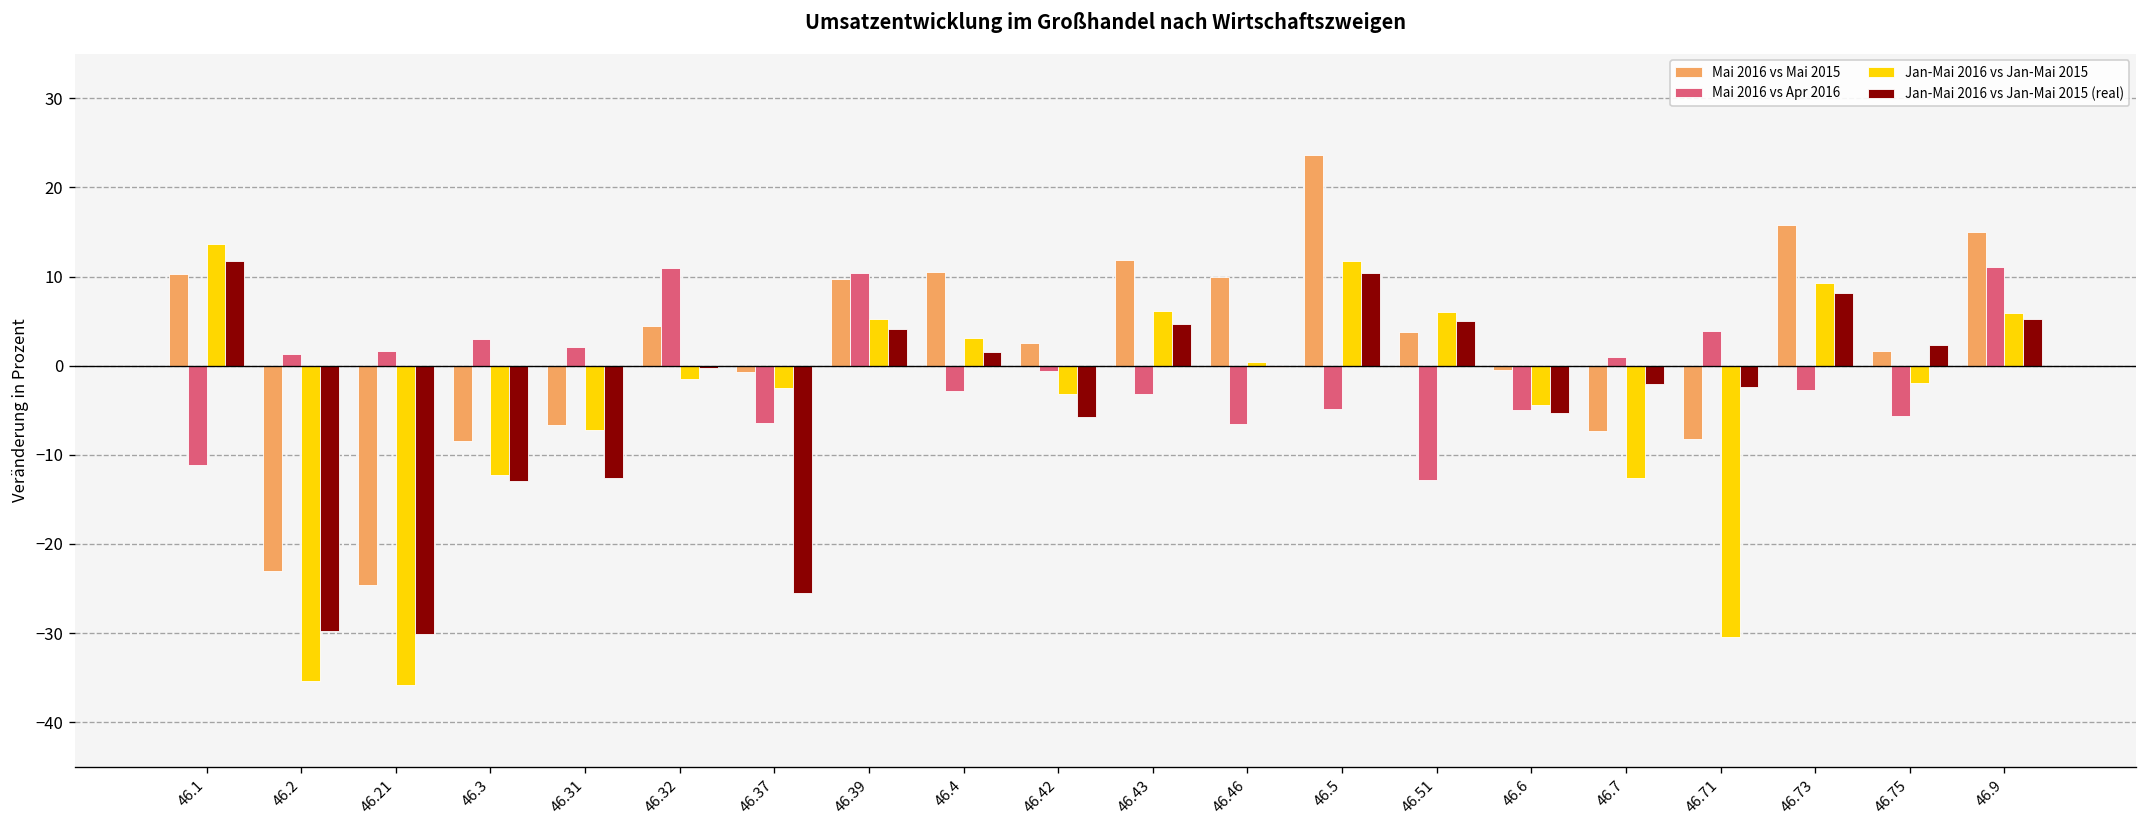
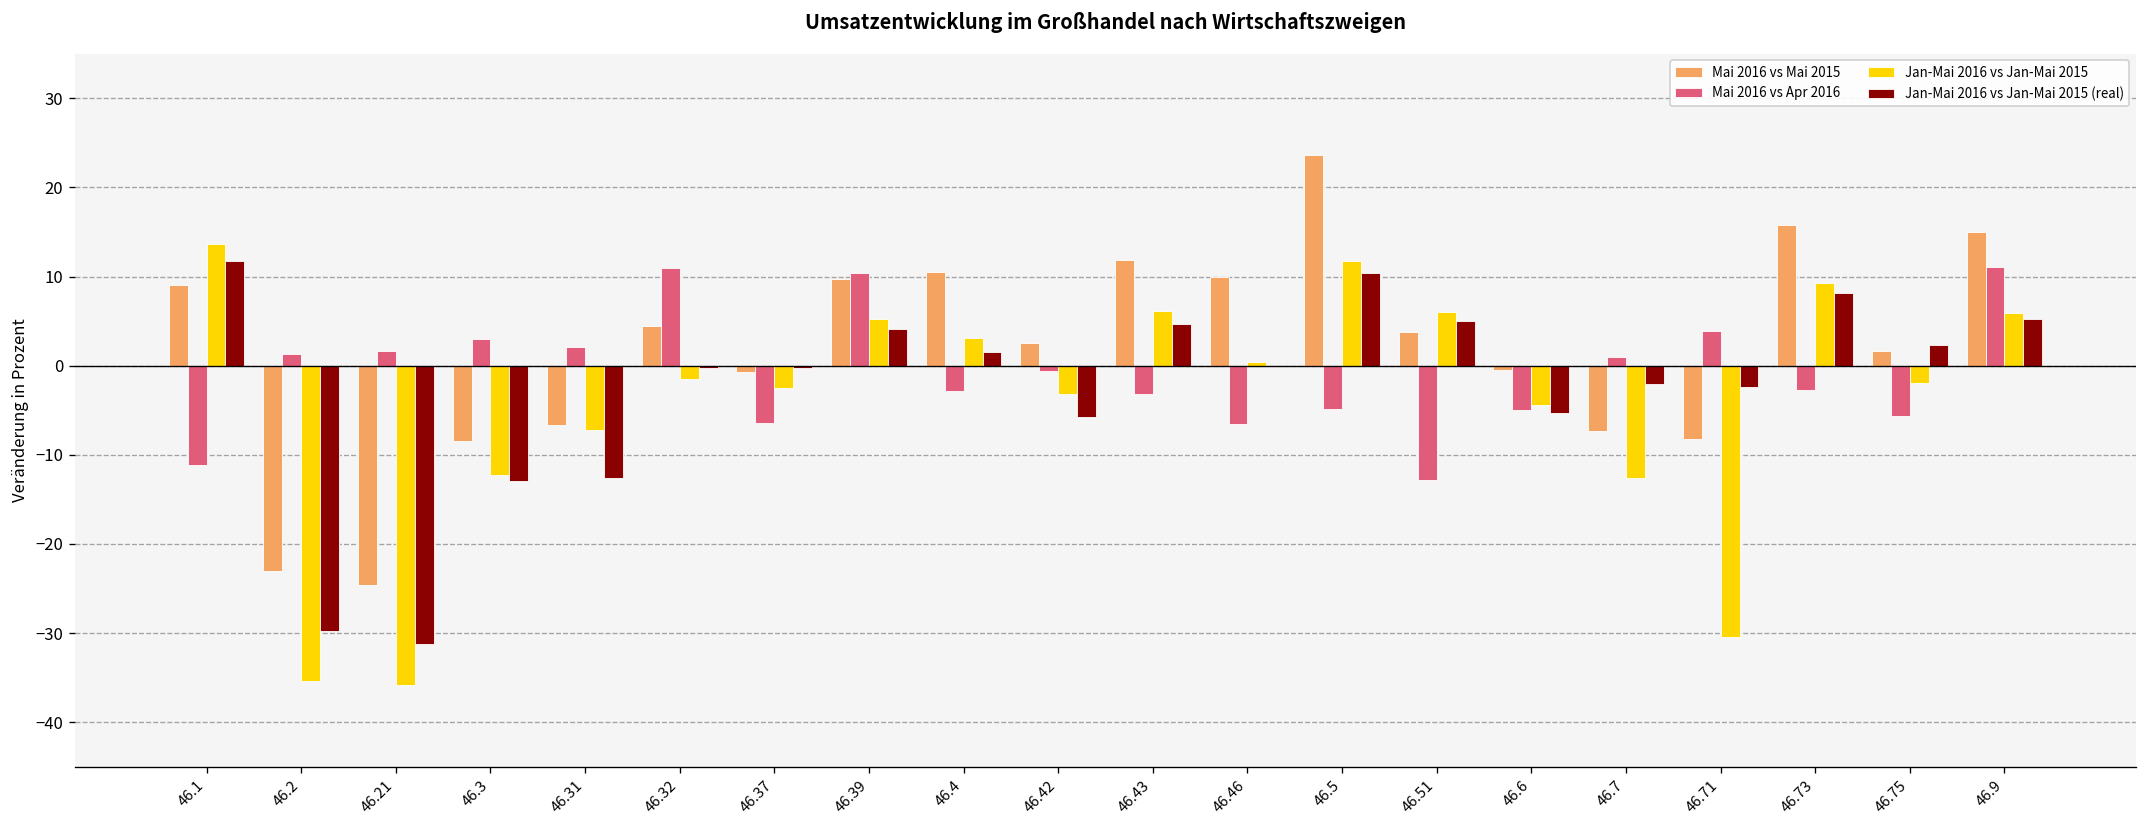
  {
    "Mai 2016 vs Mai 2015": {
-     "46.1": 10,
+     "46.1": 9,
      "46.2": -23,
      "46.21": -25,
      "46.3": -8,
      "46.31": -7,
      "46.32": 4,
      "46.37": -1,
      "46.39": 10,
      "46.4": 11,
      "46.42": 3,
      "46.43": 12,
      "46.46": 10,
      "46.5": 24,
      "46.51": 4,
      "46.6": -1,
      "46.7": -7,
      "46.71": -8,
      "46.73": 16,
      "46.75": 2,
      "46.9": 15
    },
    "Mai 2016 vs Apr 2016": {
      "46.1": -11,
      "46.2": 1,
      "46.21": 2,
      "46.3": 3,
      "46.31": 2,
      "46.32": 11,
      "46.37": -6,
      "46.39": 10,
      "46.4": -3,
      "46.42": -1,
      "46.43": -3,
      "46.46": -7,
      "46.5": -5,
      "46.51": -13,
      "46.6": -5,
      "46.7": 1,
      "46.71": 4,
      "46.73": -3,
      "46.75": -6,
      "46.9": 11
    },
    "Jan-Mai 2016 vs Jan-Mai 2015": {
      "46.1": 14,
      "46.2": -35,
      "46.21": -36,
      "46.3": -12,
      "46.31": -7,
      "46.32": -2,
      "46.37": -3,
      "46.39": 5,
      "46.4": 3,
      "46.42": -3,
      "46.43": 6,
      "46.46": 0,
      "46.5": 12,
      "46.51": 6,
      "46.6": -4,
      "46.7": -13,
      "46.71": -31,
      "46.73": 9,
      "46.75": -2,
      "46.9": 6
    },
    "Jan-Mai 2016 vs Jan-Mai 2015 (real)": {
      "46.1": 12,
      "46.2": -30,
-     "46.21": -30,
+     "46.21": -31,
      "46.3": -13,
      "46.31": -13,
-     "46.37": -26,
+     "46.37": 0,
      "46.39": 4,
      "46.4": 2,
      "46.42": -6,
      "46.43": 5,
      "46.5": 10,
      "46.51": 5,
      "46.6": -5,
      "46.7": -2,
      "46.71": -2,
      "46.73": 8,
      "46.75": 2,
      "46.9": 5
    }
  }
